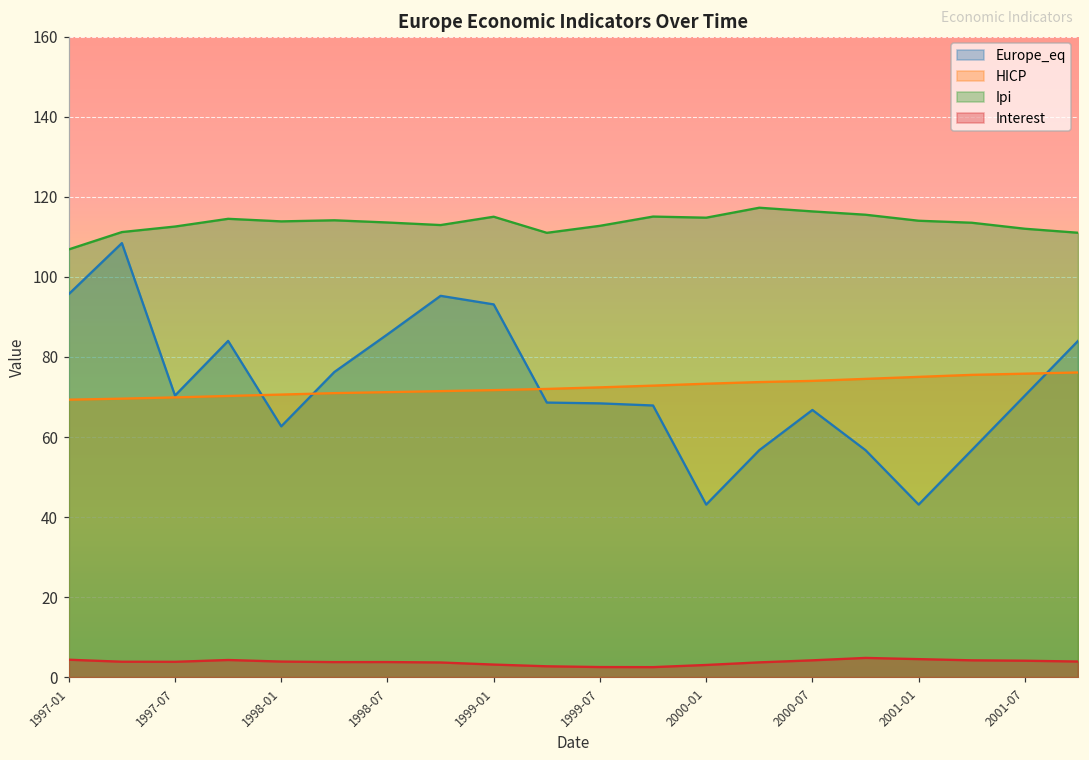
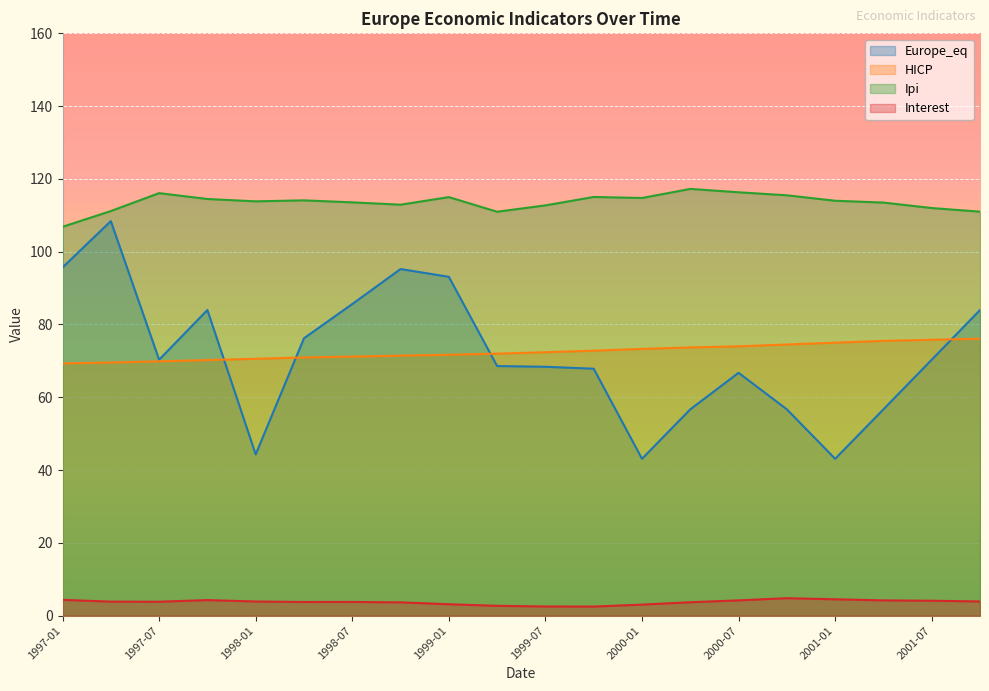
  {
    "Europe_eq": {
      "1997-01": 96,
-     "1998-01": 63,
+     "1998-01": 44,
      "1998-07": 86,
      "1999-01": 93,
      "1999-07": 68,
      "2000-01": 43,
      "2000-07": 67,
      "2001-01": 43,
      "2001-07": 70
    },
    "Ipi": {
      "1997-01": 107,
-     "1997-07": 113,
+     "1997-07": 116,
      "1998-01": 114,
      "1998-07": 114,
      "1999-01": 115,
      "1999-07": 113,
      "2000-01": 115,
      "2000-07": 116,
      "2001-01": 114,
      "2001-07": 112
    }
  }
